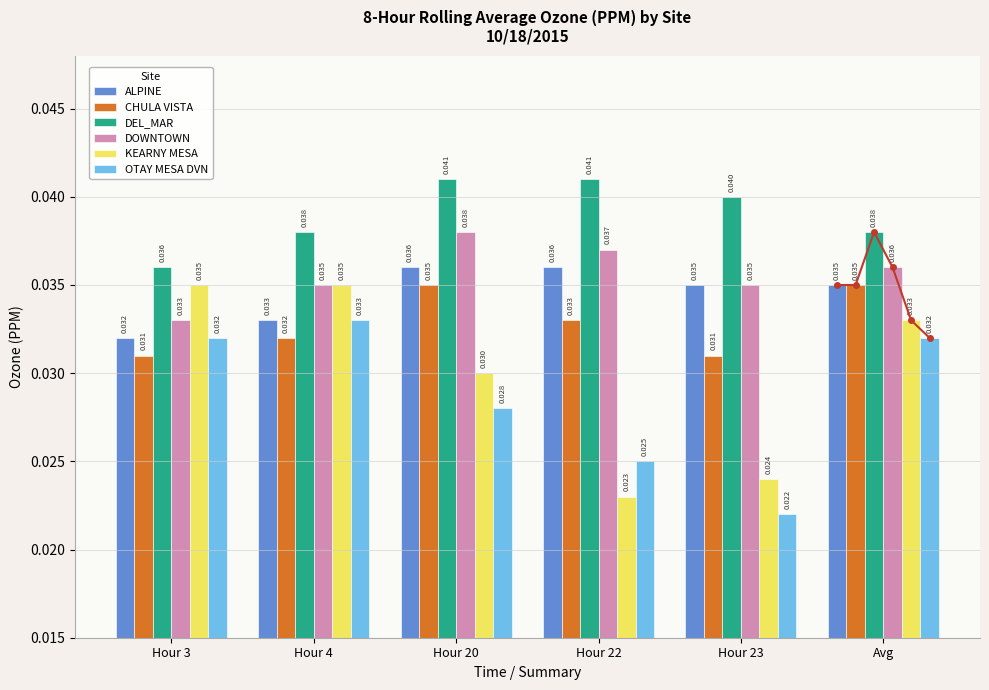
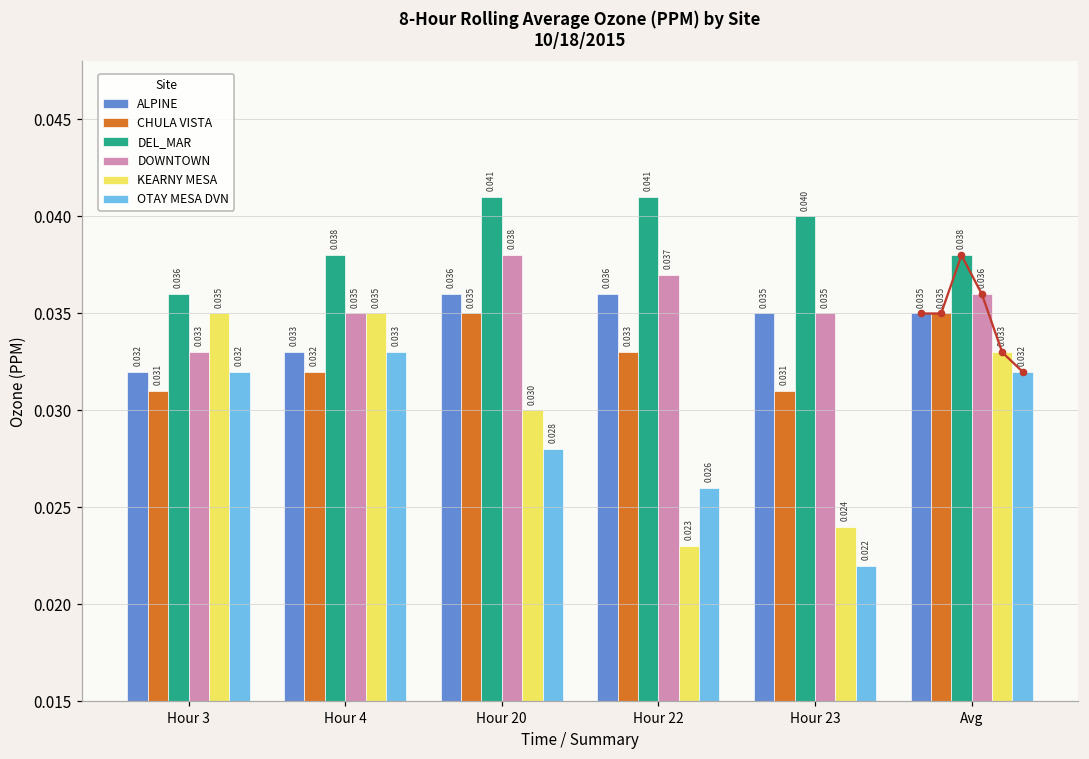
  {
    "ALPINE": {
      "Hour 3": 0.032,
      "Hour 4": 0.033,
      "Hour 20": 0.036,
      "Hour 22": 0.036,
      "Hour 23": 0.035,
      "Avg": 0.035
    },
    "CHULA VISTA": {
      "Hour 3": 0.031,
      "Hour 4": 0.032,
      "Hour 20": 0.035,
      "Hour 22": 0.033,
      "Hour 23": 0.031,
      "Avg": 0.035
    },
    "DEL_MAR": {
      "Hour 3": 0.036,
      "Hour 4": 0.038,
      "Hour 20": 0.041,
      "Hour 22": 0.041,
      "Hour 23": 0.040,
      "Avg": 0.038
    },
    "DOWNTOWN": {
      "Hour 3": 0.033,
      "Hour 4": 0.035,
      "Hour 20": 0.038,
      "Hour 22": 0.037,
      "Hour 23": 0.035,
      "Avg": 0.036
    },
    "KEARNY MESA": {
      "Hour 3": 0.035,
      "Hour 4": 0.035,
      "Hour 20": 0.030,
      "Hour 22": 0.023,
      "Hour 23": 0.024,
      "Avg": 0.033
    },
    "OTAY MESA DVN": {
      "Hour 3": 0.032,
      "Hour 4": 0.033,
      "Hour 20": 0.028,
-     "Hour 22": 0.025,
+     "Hour 22": 0.026,
      "Hour 23": 0.022,
      "Avg": 0.032
    }
  }
